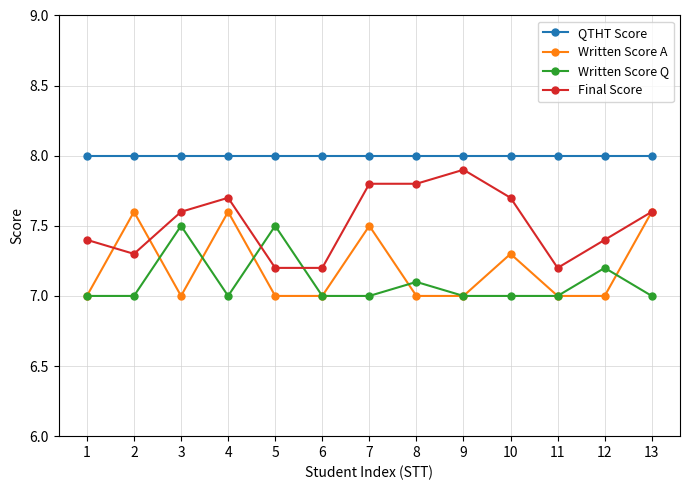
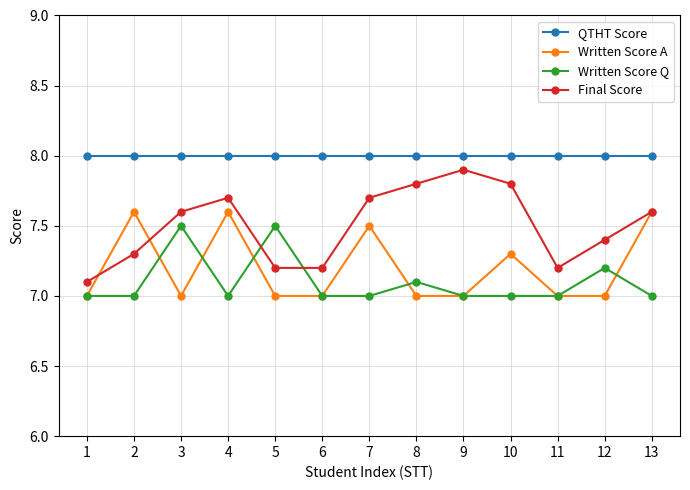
  {
    "QTHT Score": {
      "1": 8.0,
      "2": 8.0,
      "3": 8.0,
      "4": 8.0,
      "5": 8.0,
      "6": 8.0,
      "7": 8.0,
      "8": 8.0,
      "9": 8.0,
      "10": 8.0,
      "11": 8.0,
      "12": 8.0,
      "13": 8.0
    },
    "Written Score A": {
      "2": 7.6,
      "3": 7.0,
      "4": 7.6,
      "5": 7.0,
      "7": 7.5,
      "8": 7.0,
      "10": 7.3,
      "12": 7.0
    },
    "Written Score Q": {
      "2": 7.0,
      "3": 7.5,
      "4": 7.0,
      "5": 7.5,
      "7": 7.0,
      "8": 7.1,
      "10": 7.0,
      "12": 7.2,
      "13": 7.0
    },
    "Final Score": {
-     "1": 7.4,
+     "1": 7.1,
      "2": 7.3,
      "3": 7.6,
      "4": 7.7,
      "5": 7.2,
      "6": 7.2,
-     "7": 7.8,
+     "7": 7.7,
      "8": 7.8,
      "9": 7.9,
-     "10": 7.7,
+     "10": 7.8,
      "11": 7.2,
      "12": 7.4
    }
  }
